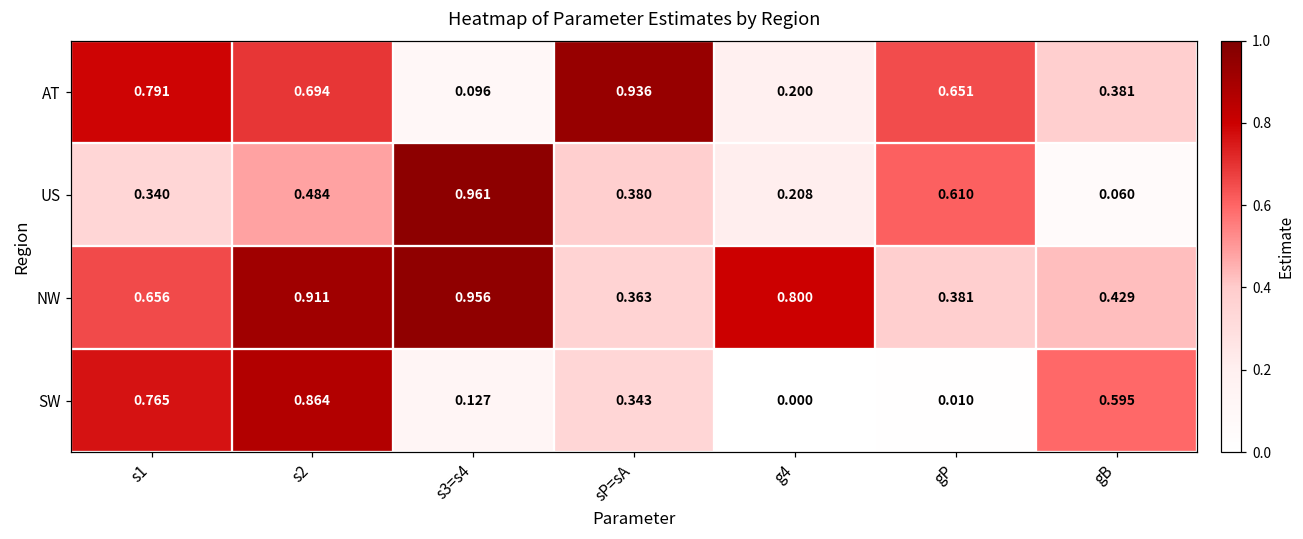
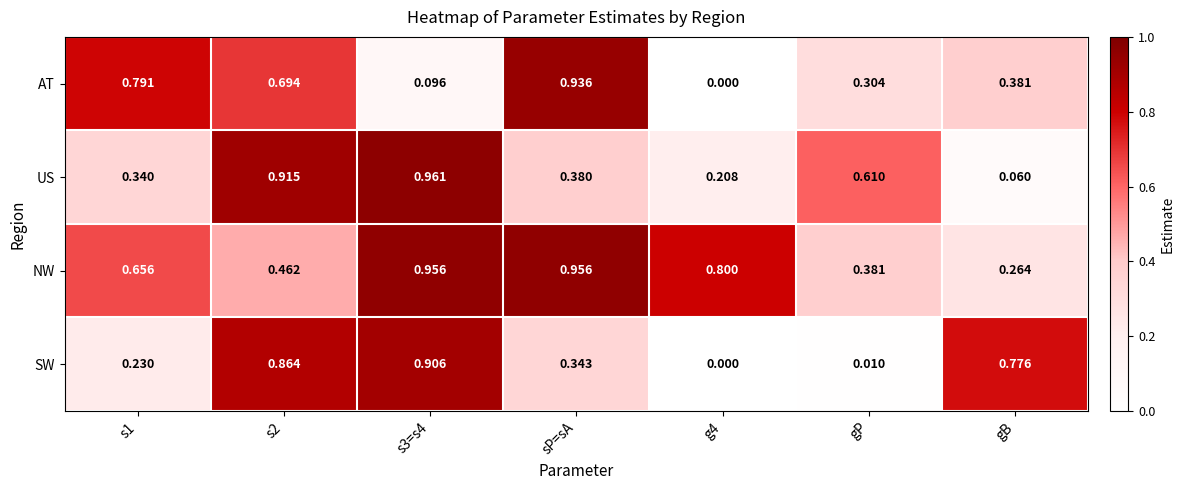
  {
    "AT": {
      "s1": 0.791,
      "s2": 0.694,
      "s3=s4": 0.096,
      "sP=sA": 0.936,
-     "g4": 0.200,
-     "gP": 0.651,
+     "g4": 0.000,
+     "gP": 0.304,
      "gB": 0.381
    },
    "US": {
      "s1": 0.340,
-     "s2": 0.484,
+     "s2": 0.915,
      "s3=s4": 0.961,
      "sP=sA": 0.380,
      "g4": 0.208,
      "gP": 0.610,
      "gB": 0.060
    },
    "NW": {
      "s1": 0.656,
-     "s2": 0.911,
+     "s2": 0.462,
      "s3=s4": 0.956,
-     "sP=sA": 0.363,
+     "sP=sA": 0.956,
      "g4": 0.800,
      "gP": 0.381,
-     "gB": 0.429
+     "gB": 0.264
    },
    "SW": {
-     "s1": 0.765,
+     "s1": 0.230,
      "s2": 0.864,
-     "s3=s4": 0.127,
+     "s3=s4": 0.906,
      "sP=sA": 0.343,
      "g4": 0.000,
      "gP": 0.010,
-     "gB": 0.595
+     "gB": 0.776
    }
  }
